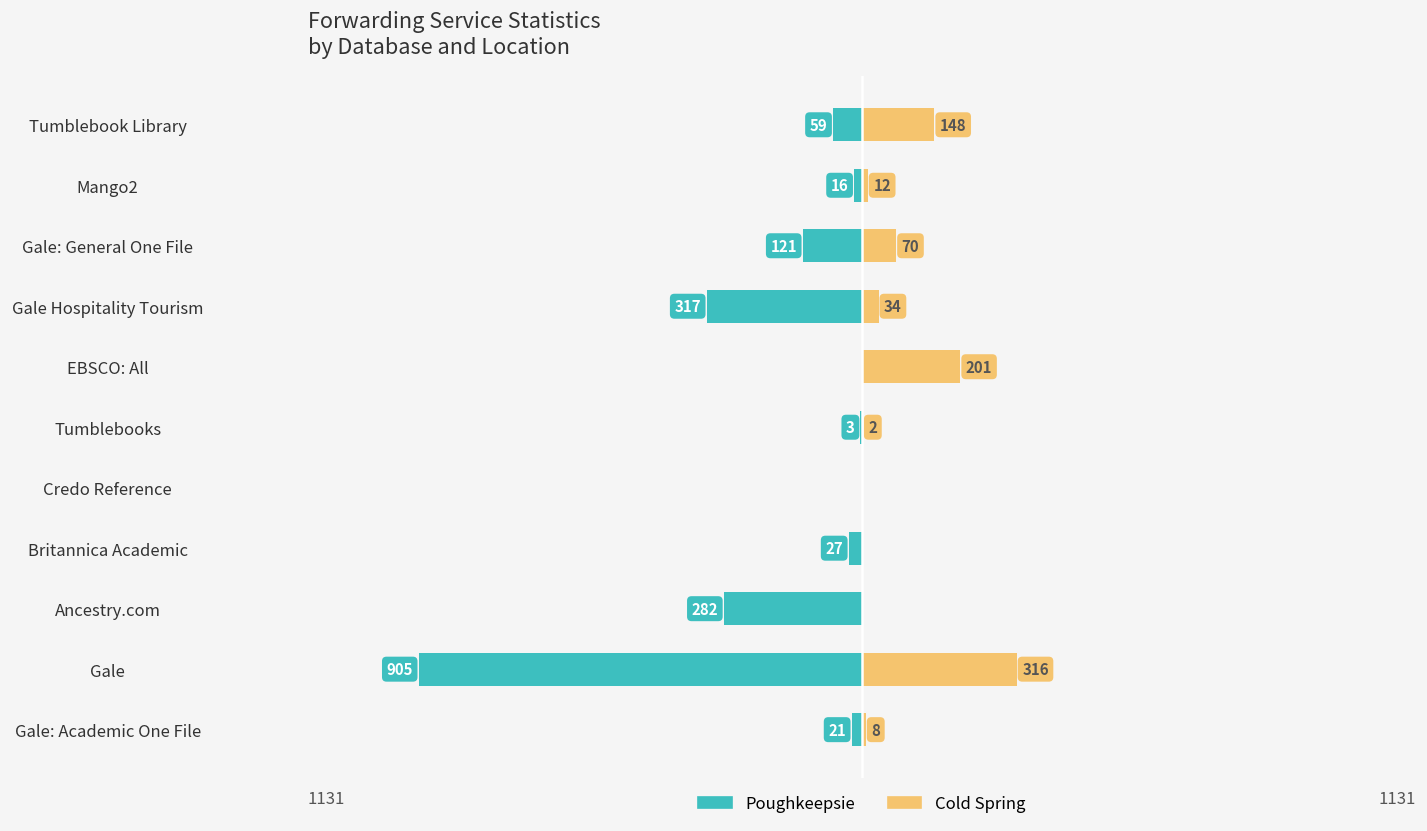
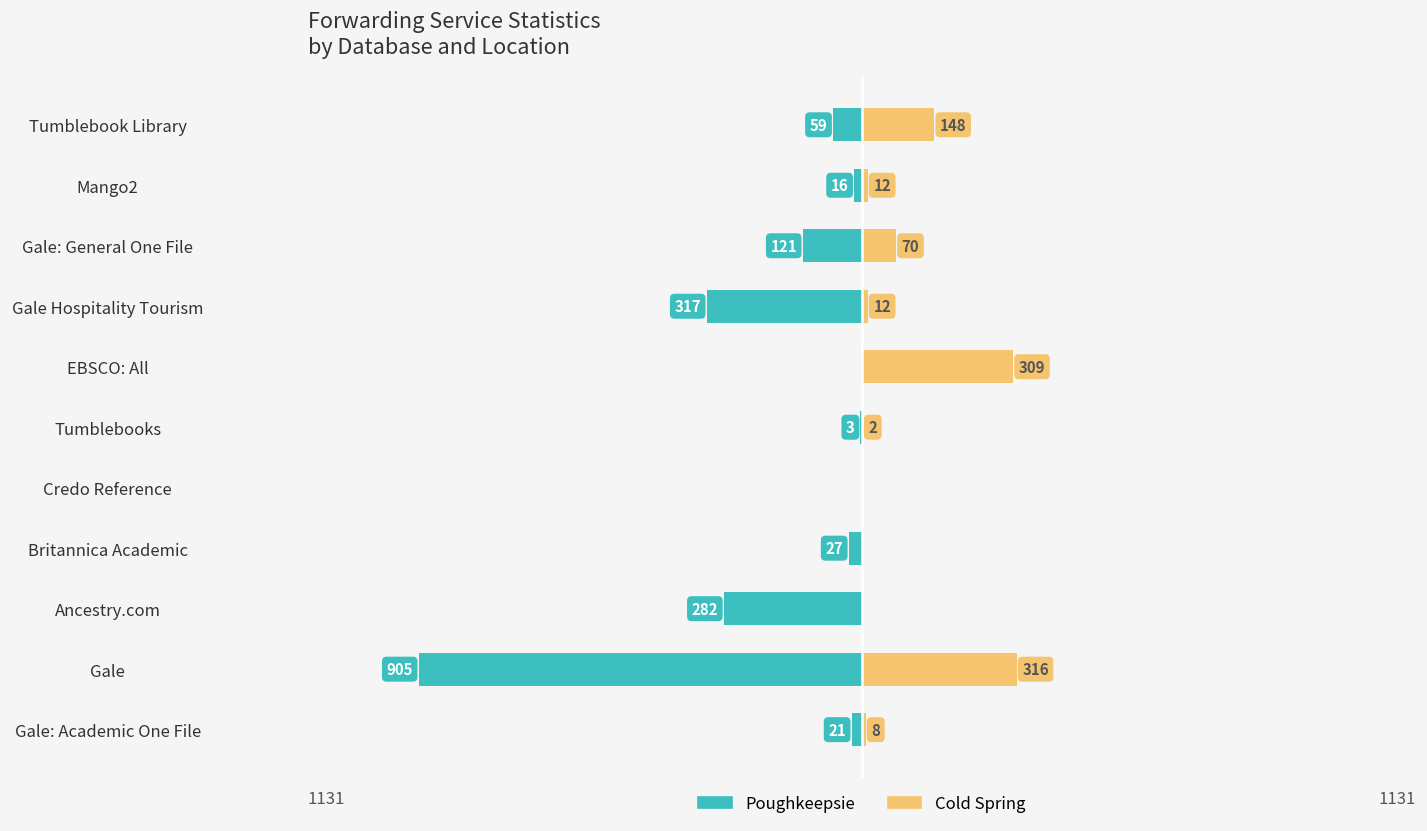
  {
    "Cold Spring": {
-     "Gale Hospitality Tourism": 34,
-     "EBSCO: All": 201
+     "Gale Hospitality Tourism": 12,
+     "EBSCO: All": 309
    }
  }
